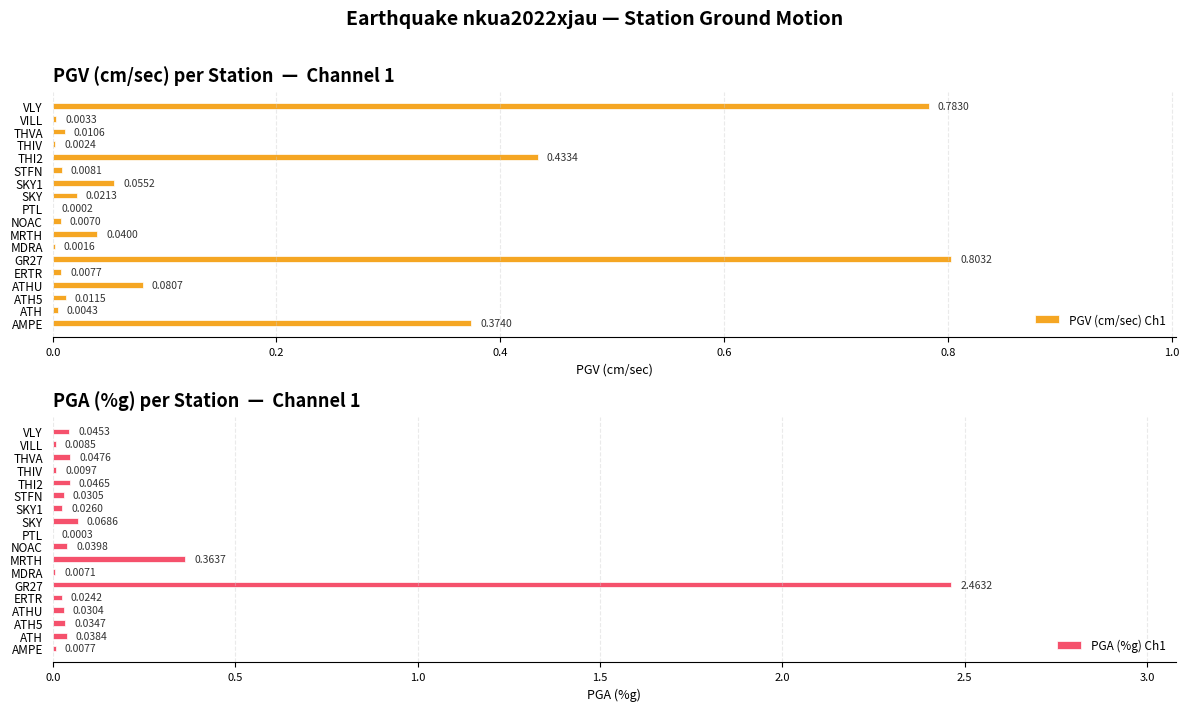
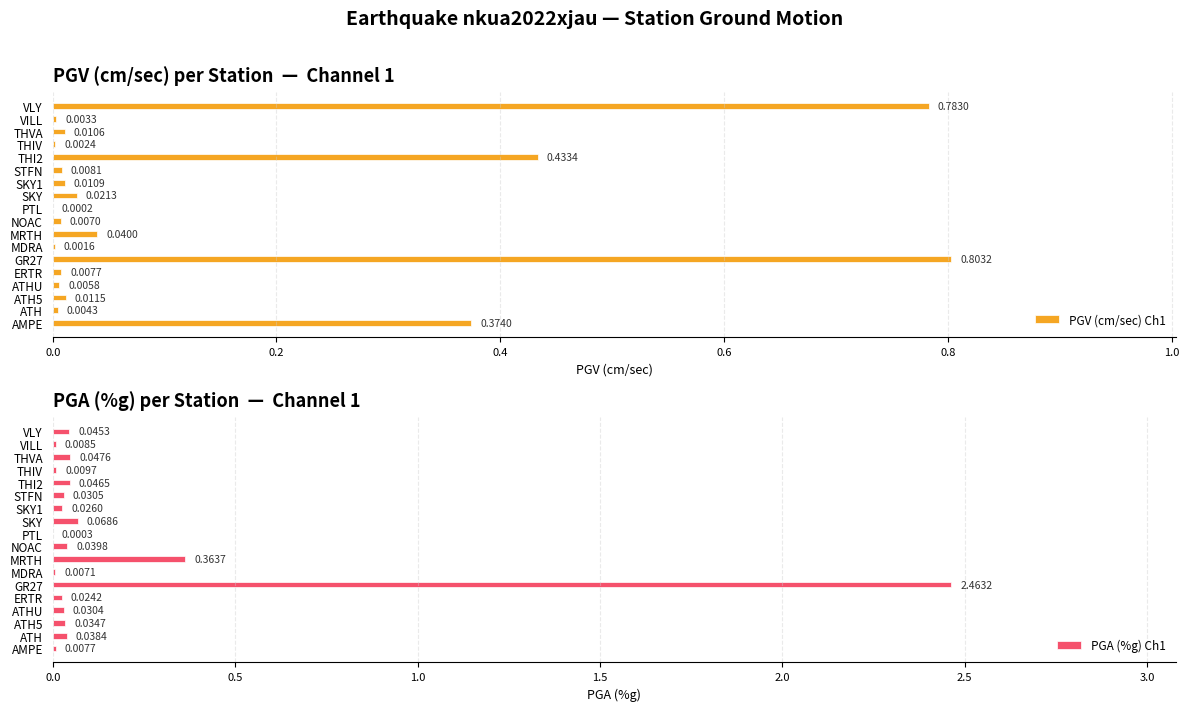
  {
    "PGV (cm/sec) per Station — Channel 1": {
      "VLY": 0.7830,
      "VILL": 0.0033,
      "THVA": 0.0106,
      "THIV": 0.0024,
      "THI2": 0.4334,
      "STFN": 0.0081,
-     "SKY1": 0.0552,
+     "SKY1": 0.0109,
      "SKY": 0.0213,
      "PTL": 0.0002,
      "NOAC": 0.0070,
      "MRTH": 0.0400,
      "MDRA": 0.0016,
      "GR27": 0.8032,
      "ERTR": 0.0077,
-     "ATHU": 0.0807,
+     "ATHU": 0.0058,
      "ATH5": 0.0115,
      "ATH": 0.0043,
      "AMPE": 0.3740
    },
    "PGA (%g) per Station — Channel 1": {
      "VLY": 0.0453,
      "VILL": 0.0085,
      "THVA": 0.0476,
      "THIV": 0.0097,
      "THI2": 0.0465,
      "STFN": 0.0305,
      "SKY1": 0.0260,
      "SKY": 0.0686,
      "PTL": 0.0003,
      "NOAC": 0.0398,
      "MRTH": 0.3637,
      "MDRA": 0.0071,
      "GR27": 2.4632,
      "ERTR": 0.0242,
      "ATHU": 0.0304,
      "ATH5": 0.0347,
      "ATH": 0.0384,
      "AMPE": 0.0077
    }
  }
